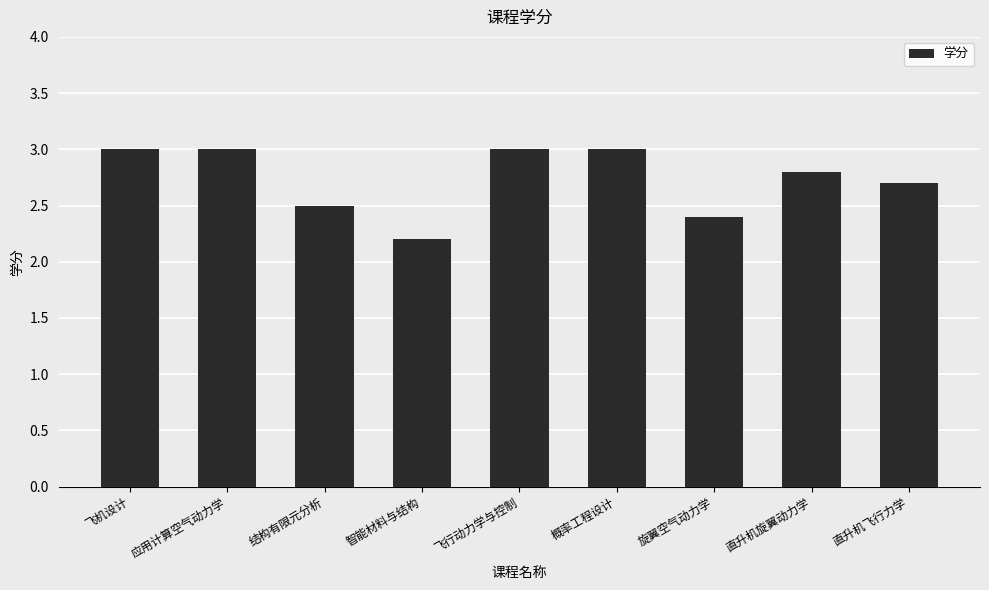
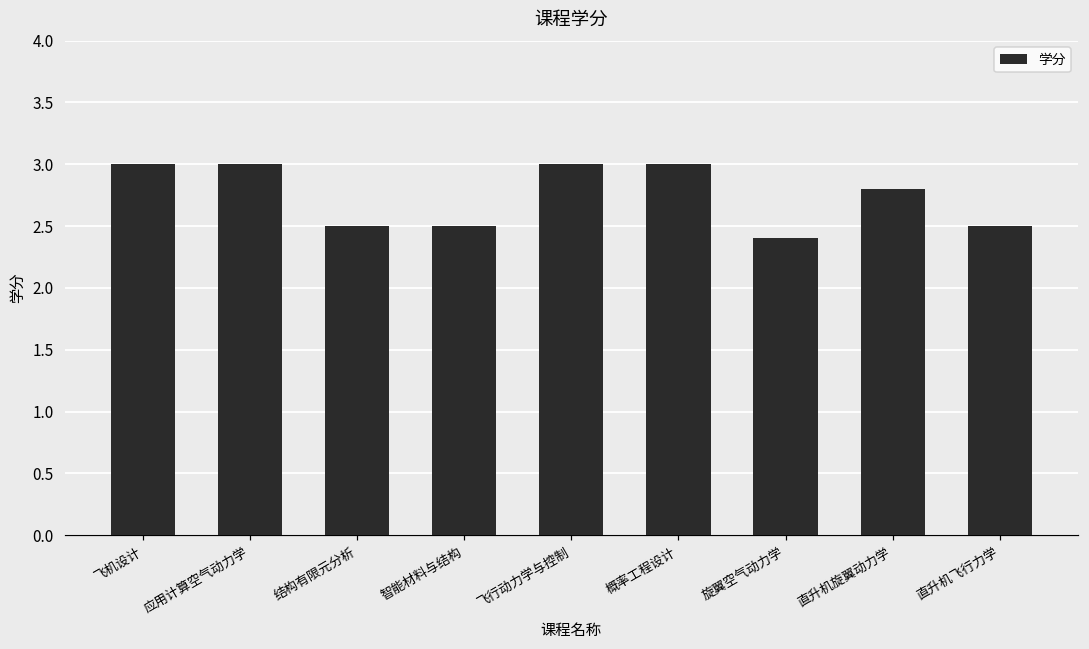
  {
    "飞机设计": 3.0,
    "应用计算空气动力学": 3.0,
    "结构有限元分析": 2.5,
-   "智能材料与结构": 2.2,
+   "智能材料与结构": 2.5,
    "飞行动力学与控制": 3.0,
    "概率工程设计": 3.0,
    "旋翼空气动力学": 2.4,
    "直升机旋翼动力学": 2.8,
-   "直升机飞行力学": 2.7
+   "直升机飞行力学": 2.5
  }
